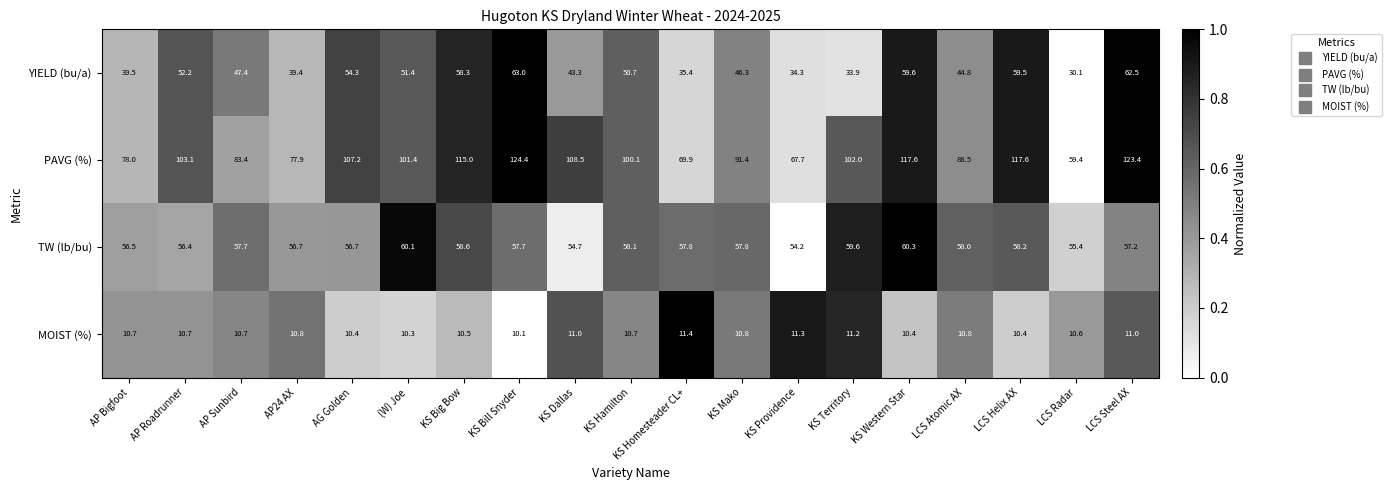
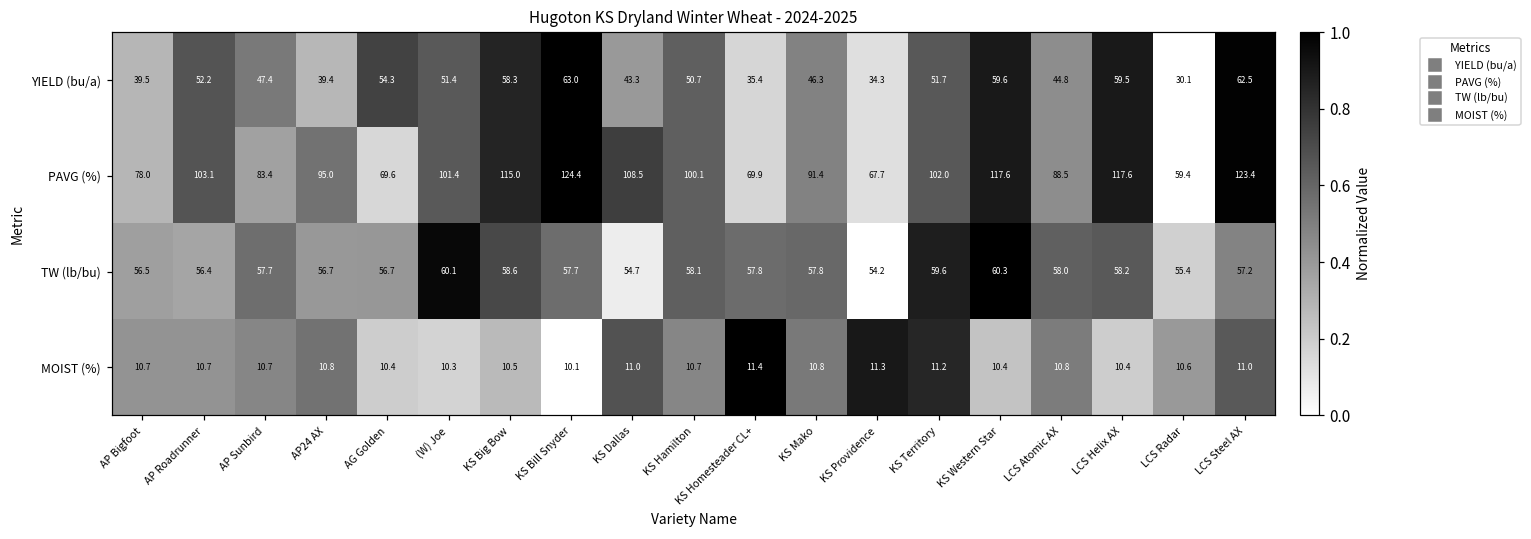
  {
    "YIELD (bu/a)": {
      "AP Bigfoot": 39.5,
      "AP Roadrunner": 52.2,
      "AP Sunbird": 47.4,
      "AP24 AX": 39.4,
      "AG Golden": 54.3,
      "(W) Joe": 51.4,
      "KS Big Bow": 58.3,
      "KS Bill Snyder": 63.0,
      "KS Dallas": 43.3,
      "KS Hamilton": 50.7,
      "KS Homesteader CL+": 35.4,
      "KS Mako": 46.3,
      "KS Providence": 34.3,
-     "KS Territory": 33.9,
+     "KS Territory": 51.7,
      "KS Western Star": 59.6,
      "LCS Atomic AX": 44.8,
      "LCS Helix AX": 59.5,
      "LCS Radar": 30.1,
      "LCS Steel AX": 62.5
    },
    "PAVG (%)": {
      "AP Bigfoot": 78.0,
      "AP Roadrunner": 103.1,
      "AP Sunbird": 83.4,
-     "AP24 AX": 77.9,
-     "AG Golden": 107.2,
+     "AP24 AX": 95.0,
+     "AG Golden": 69.6,
      "(W) Joe": 101.4,
      "KS Big Bow": 115.0,
      "KS Bill Snyder": 124.4,
      "KS Dallas": 108.5,
      "KS Hamilton": 100.1,
      "KS Homesteader CL+": 69.9,
      "KS Mako": 91.4,
      "KS Providence": 67.7,
      "KS Territory": 102.0,
      "KS Western Star": 117.6,
      "LCS Atomic AX": 88.5,
      "LCS Helix AX": 117.6,
      "LCS Radar": 59.4,
      "LCS Steel AX": 123.4
    },
    "TW (lb/bu)": {
      "AP Bigfoot": 56.5,
      "AP Roadrunner": 56.4,
      "AP Sunbird": 57.7,
      "AP24 AX": 56.7,
      "AG Golden": 56.7,
      "(W) Joe": 60.1,
      "KS Big Bow": 58.6,
      "KS Bill Snyder": 57.7,
      "KS Dallas": 54.7,
      "KS Hamilton": 58.1,
      "KS Homesteader CL+": 57.8,
      "KS Mako": 57.8,
      "KS Providence": 54.2,
      "KS Territory": 59.6,
      "KS Western Star": 60.3,
      "LCS Atomic AX": 58.0,
      "LCS Helix AX": 58.2,
      "LCS Radar": 55.4,
      "LCS Steel AX": 57.2
    },
    "MOIST (%)": {
      "AP Bigfoot": 10.7,
      "AP Roadrunner": 10.7,
      "AP Sunbird": 10.7,
      "AP24 AX": 10.8,
      "AG Golden": 10.4,
      "(W) Joe": 10.3,
      "KS Big Bow": 10.5,
      "KS Bill Snyder": 10.1,
      "KS Dallas": 11.0,
      "KS Hamilton": 10.7,
      "KS Homesteader CL+": 11.4,
      "KS Mako": 10.8,
      "KS Providence": 11.3,
      "KS Territory": 11.2,
      "KS Western Star": 10.4,
      "LCS Atomic AX": 10.8,
      "LCS Helix AX": 10.4,
      "LCS Radar": 10.6,
      "LCS Steel AX": 11.0
    }
  }
